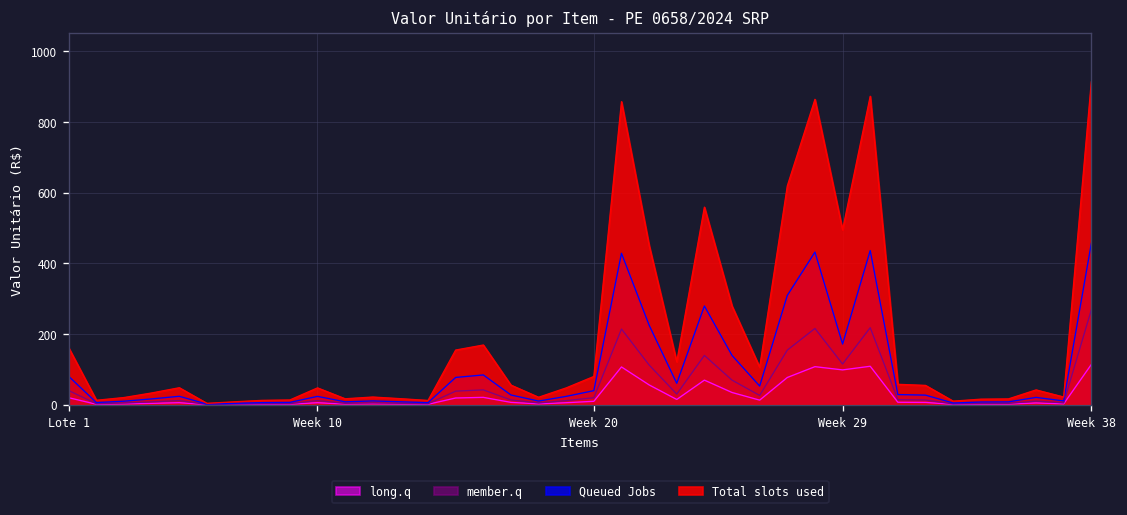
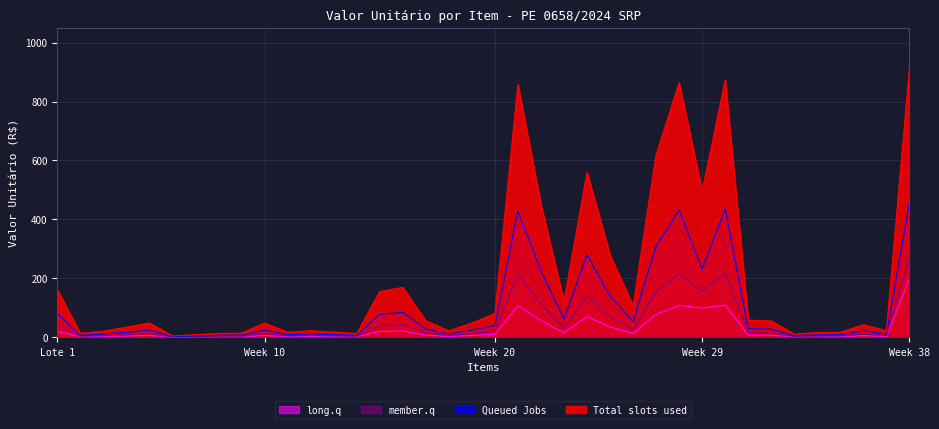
  {
    "long.q": {
      "Lote 1": 20,
      "Week 20": 10,
      "Week 29": 100,
-     "Week 38": 110
+     "Week 38": 200
    },
    "member.q": {
      "Lote 1": 40,
      "Week 20": 20,
-     "Week 29": 120,
+     "Week 29": 160,
      "Week 38": 270
    },
    "Queued Jobs": {
      "Lote 1": 80,
      "Week 10": 20,
      "Week 20": 40,
-     "Week 29": 170,
+     "Week 29": 230,
      "Week 38": 460
    },
    "Total slots used": {
      "Lote 1": 160,
      "Week 10": 50,
      "Week 20": 80,
      "Week 29": 500,
      "Week 38": 910
    }
  }
